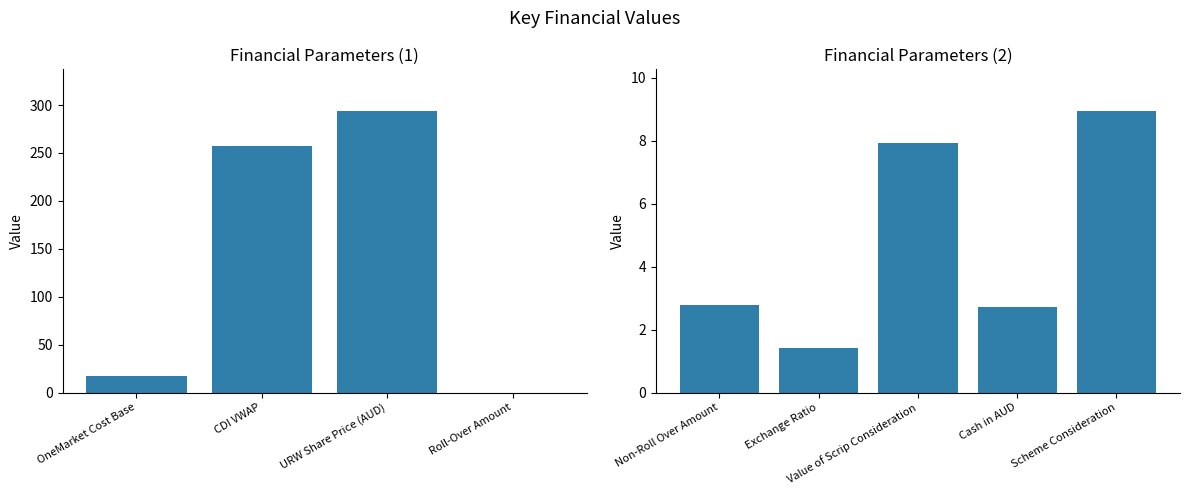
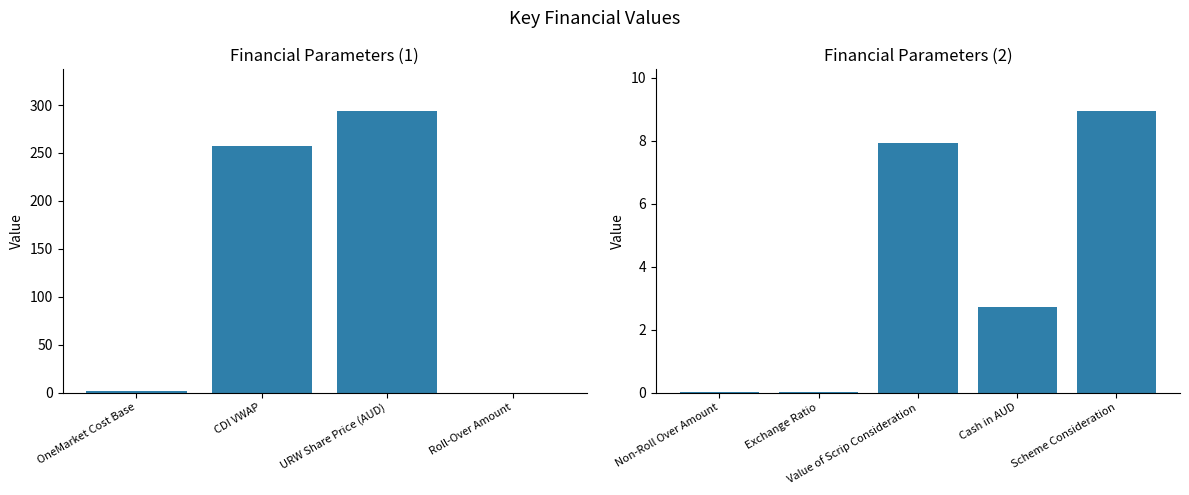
  {
    "Financial Parameters (1)": {
-     "OneMarket Cost Base": 20,
+     "OneMarket Cost Base": 0,
      "CDI VWAP": 260,
      "URW Share Price (AUD)": 290
    },
    "Financial Parameters (2)": {
-     "Non-Roll Over Amount": 2.8,
-     "Exchange Ratio": 1.4,
+     "Non-Roll Over Amount": 0.0,
+     "Exchange Ratio": 0.0,
      "Value of Scrip Consideration": 7.9,
      "Cash in AUD": 2.7,
      "Scheme Consideration": 8.9
    }
  }
